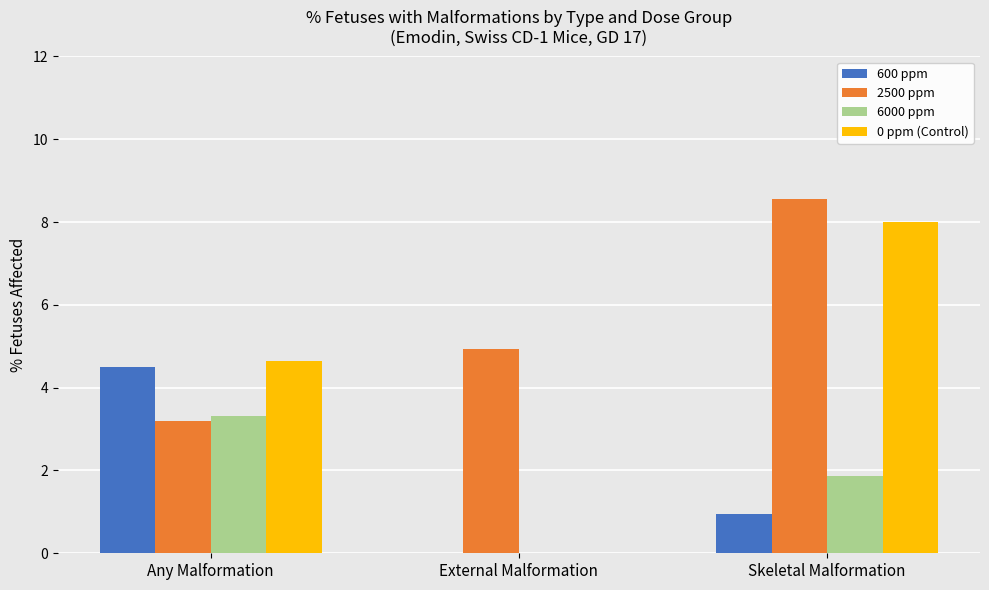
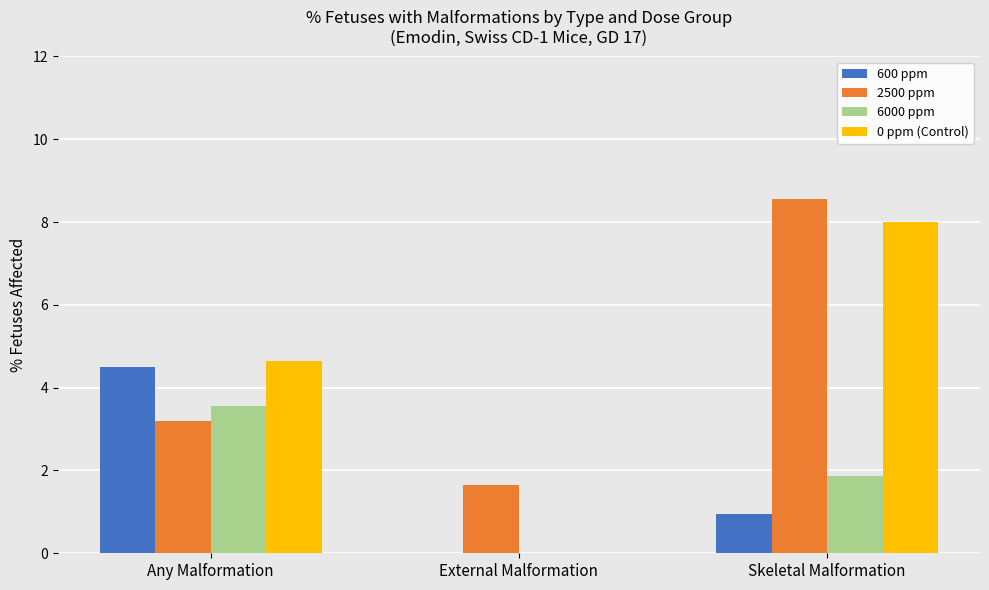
  {
    "600 ppm": {
      "Any Malformation": 4.5,
      "External Malformation": 0.0,
      "Skeletal Malformation": 1.0
    },
    "2500 ppm": {
      "Any Malformation": 3.2,
-     "External Malformation": 4.9,
+     "External Malformation": 1.6,
      "Skeletal Malformation": 8.6
    },
    "6000 ppm": {
-     "Any Malformation": 3.3,
+     "Any Malformation": 3.6,
      "External Malformation": 0.0,
      "Skeletal Malformation": 1.9
    },
    "0 ppm (Control)": {
      "Any Malformation": 4.6,
      "External Malformation": 0.0,
      "Skeletal Malformation": 8.0
    }
  }
